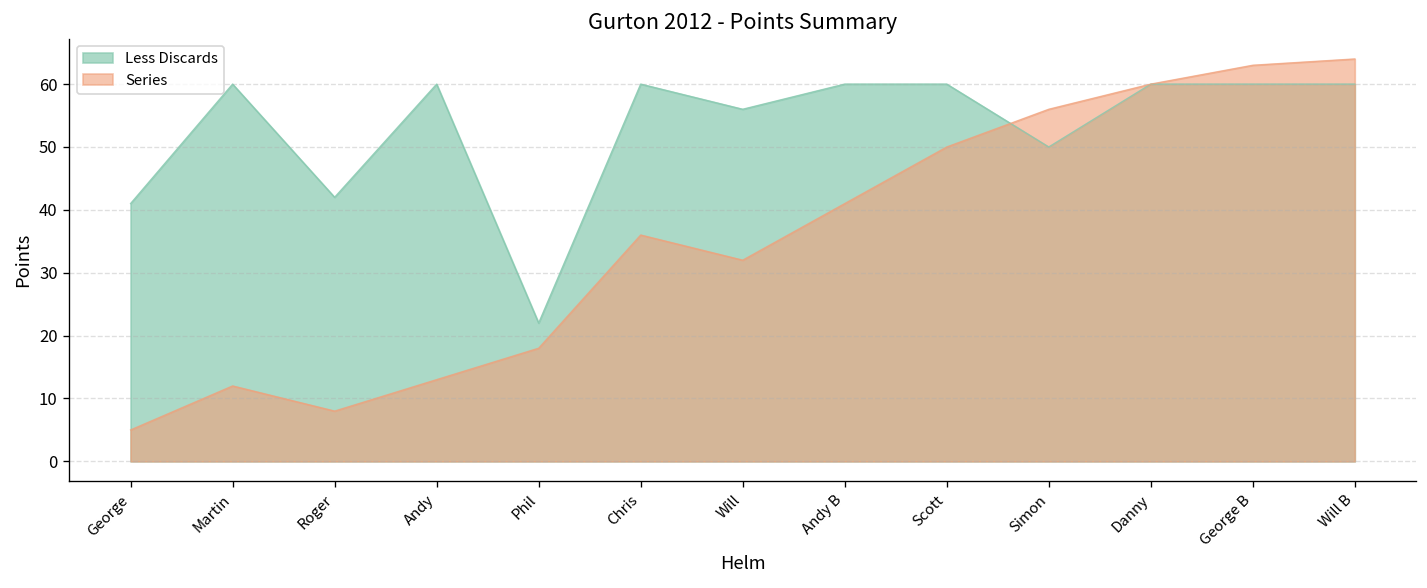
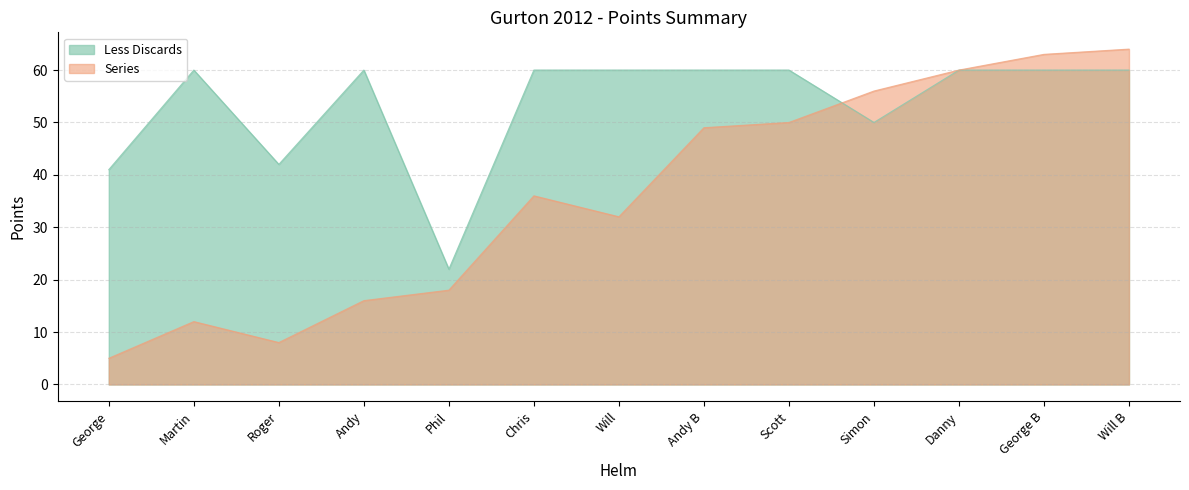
  {
    "Less Discards": {
      "George": 41,
      "Martin": 60,
      "Roger": 42,
      "Andy": 60,
      "Phil": 22,
      "Chris": 60,
-     "Will": 56,
+     "Will": 60,
      "Andy B": 60,
      "Scott": 60,
      "Simon": 50,
      "George B": 60,
      "Will B": 60
    },
    "Series": {
      "George": 5,
      "Martin": 12,
      "Roger": 8,
-     "Andy": 13,
+     "Andy": 16,
      "Phil": 18,
      "Chris": 36,
      "Will": 32,
-     "Andy B": 41,
+     "Andy B": 49,
      "Scott": 50,
      "Simon": 56,
      "George B": 63,
      "Will B": 64
    }
  }
